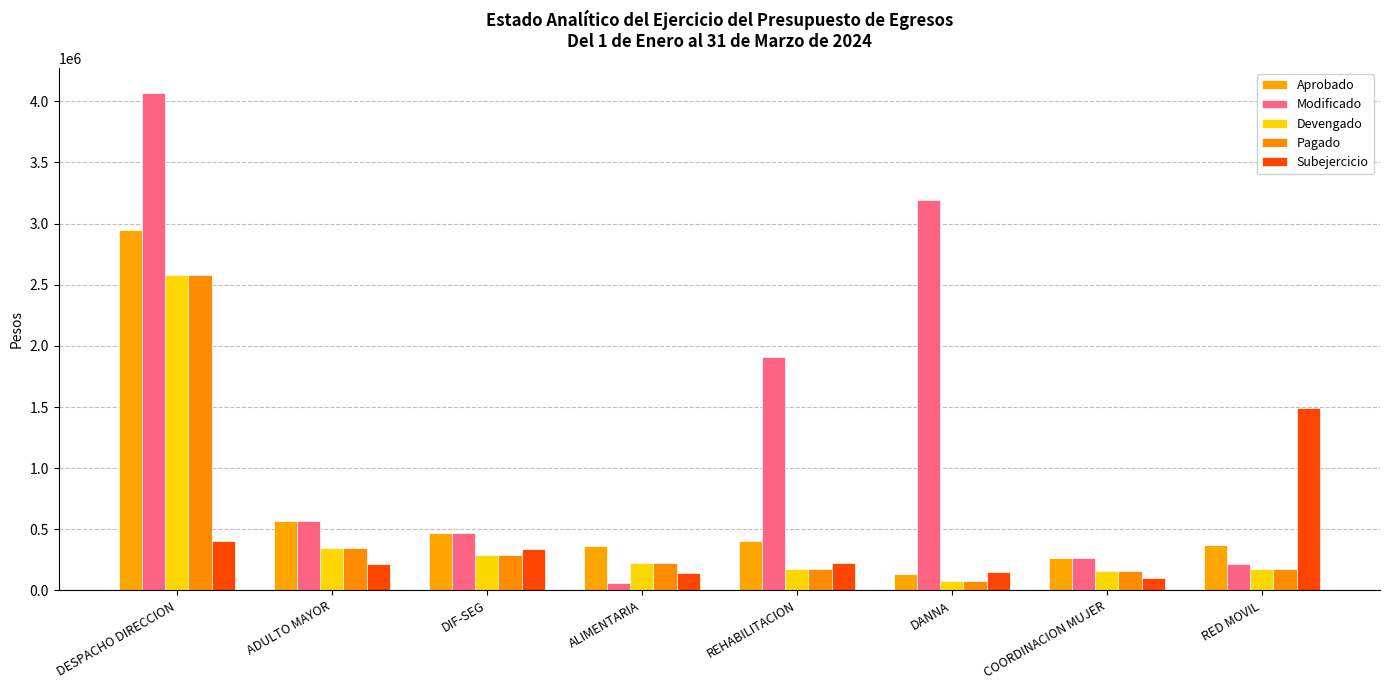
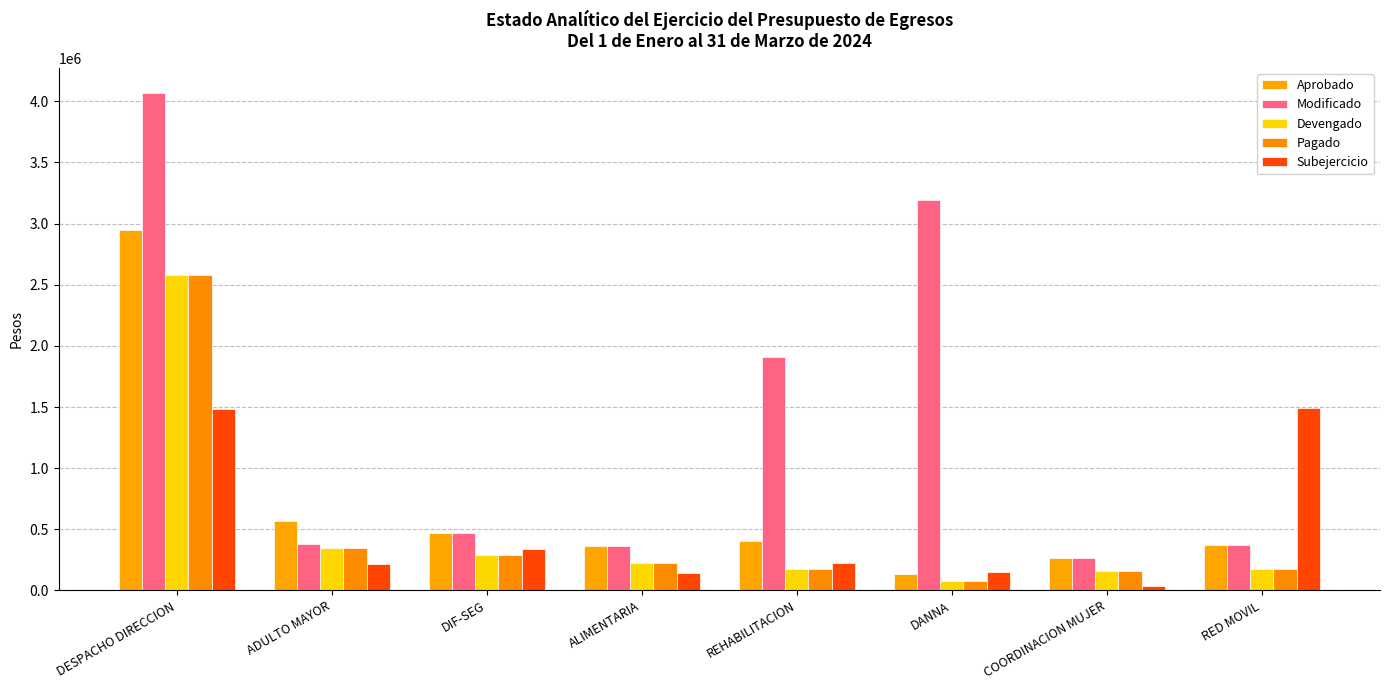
  {
    "Modificado": {
      "DESPACHO DIRECCION": 4070000,
-     "ADULTO MAYOR": 560000,
+     "ADULTO MAYOR": 380000,
      "DIF-SEG": 470000,
-     "ALIMENTARIA": 60000,
+     "ALIMENTARIA": 360000,
      "REHABILITACION": 1910000,
      "DANNA": 3190000,
      "COORDINACION MUJER": 260000,
-     "RED MOVIL": 220000
+     "RED MOVIL": 370000
    },
    "Subejercicio": {
-     "DESPACHO DIRECCION": 410000,
+     "DESPACHO DIRECCION": 1490000,
      "ADULTO MAYOR": 220000,
      "DIF-SEG": 340000,
      "ALIMENTARIA": 140000,
      "REHABILITACION": 230000,
      "DANNA": 150000,
-     "COORDINACION MUJER": 100000,
+     "COORDINACION MUJER": 40000,
      "RED MOVIL": 1490000
    }
  }
